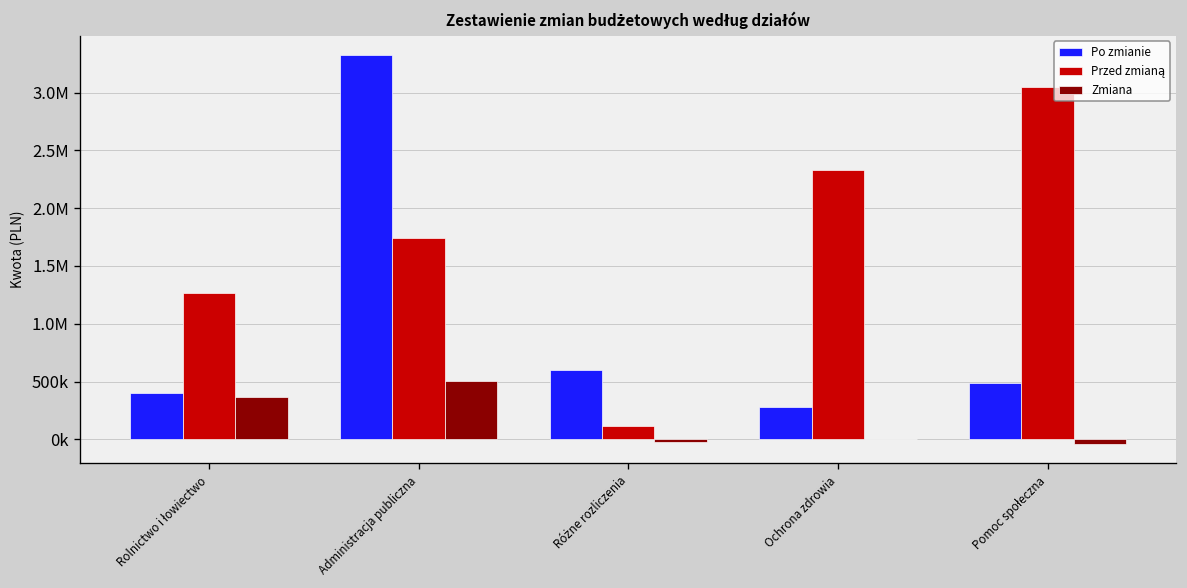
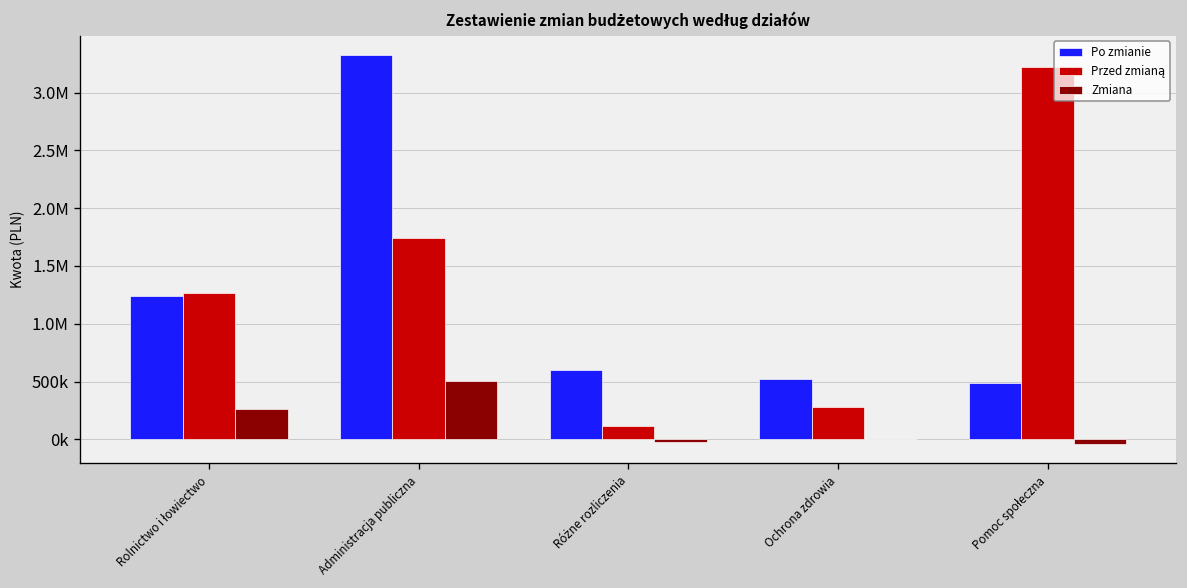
  {
    "Po zmianie": {
-     "Rolnictwo i łowiectwo": 400000,
+     "Rolnictwo i łowiectwo": 1200000,
      "Administracja publiczna": 3300000,
      "Różne rozliczenia": 600000,
-     "Ochrona zdrowia": 300000,
+     "Ochrona zdrowia": 500000,
      "Pomoc społeczna": 500000
    },
    "Przed zmianą": {
      "Rolnictwo i łowiectwo": 1300000,
      "Administracja publiczna": 1700000,
      "Różne rozliczenia": 100000,
-     "Ochrona zdrowia": 2300000,
-     "Pomoc społeczna": 3000000
+     "Ochrona zdrowia": 300000,
+     "Pomoc społeczna": 3200000
    },
    "Zmiana": {
-     "Rolnictwo i łowiectwo": 400000,
+     "Rolnictwo i łowiectwo": 300000,
      "Administracja publiczna": 500000,
      "Ochrona zdrowia": 0,
      "Pomoc społeczna": 0
    }
  }
